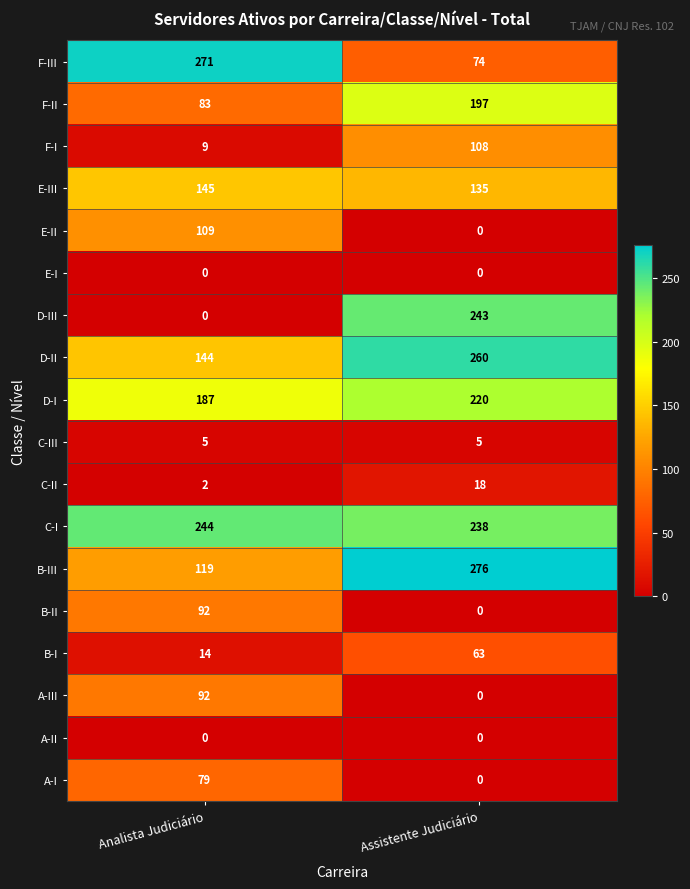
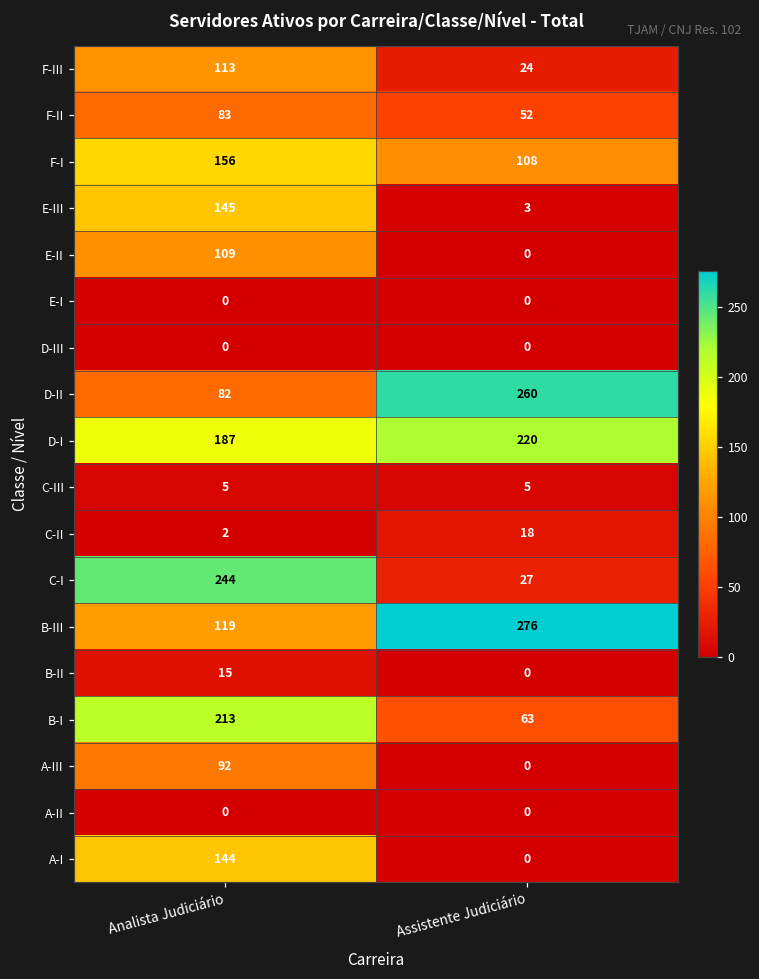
  {
    "F-III": {
-     "Analista Judiciário": 271,
-     "Assistente Judiciário": 74
+     "Analista Judiciário": 113,
+     "Assistente Judiciário": 24
    },
    "F-II": {
      "Analista Judiciário": 83,
-     "Assistente Judiciário": 197
+     "Assistente Judiciário": 52
    },
    "F-I": {
-     "Analista Judiciário": 9,
+     "Analista Judiciário": 156,
      "Assistente Judiciário": 108
    },
    "E-III": {
      "Analista Judiciário": 145,
-     "Assistente Judiciário": 135
+     "Assistente Judiciário": 3
    },
    "E-II": {
      "Analista Judiciário": 109,
      "Assistente Judiciário": 0
    },
    "E-I": {
      "Analista Judiciário": 0,
      "Assistente Judiciário": 0
    },
    "D-III": {
      "Analista Judiciário": 0,
-     "Assistente Judiciário": 243
+     "Assistente Judiciário": 0
    },
    "D-II": {
-     "Analista Judiciário": 144,
+     "Analista Judiciário": 82,
      "Assistente Judiciário": 260
    },
    "D-I": {
      "Analista Judiciário": 187,
      "Assistente Judiciário": 220
    },
    "C-III": {
      "Analista Judiciário": 5,
      "Assistente Judiciário": 5
    },
    "C-II": {
      "Analista Judiciário": 2,
      "Assistente Judiciário": 18
    },
    "C-I": {
      "Analista Judiciário": 244,
-     "Assistente Judiciário": 238
+     "Assistente Judiciário": 27
    },
    "B-III": {
      "Analista Judiciário": 119,
      "Assistente Judiciário": 276
    },
    "B-II": {
-     "Analista Judiciário": 92,
+     "Analista Judiciário": 15,
      "Assistente Judiciário": 0
    },
    "B-I": {
-     "Analista Judiciário": 14,
+     "Analista Judiciário": 213,
      "Assistente Judiciário": 63
    },
    "A-III": {
      "Analista Judiciário": 92,
      "Assistente Judiciário": 0
    },
    "A-II": {
      "Analista Judiciário": 0,
      "Assistente Judiciário": 0
    },
    "A-I": {
-     "Analista Judiciário": 79,
+     "Analista Judiciário": 144,
      "Assistente Judiciário": 0
    }
  }
